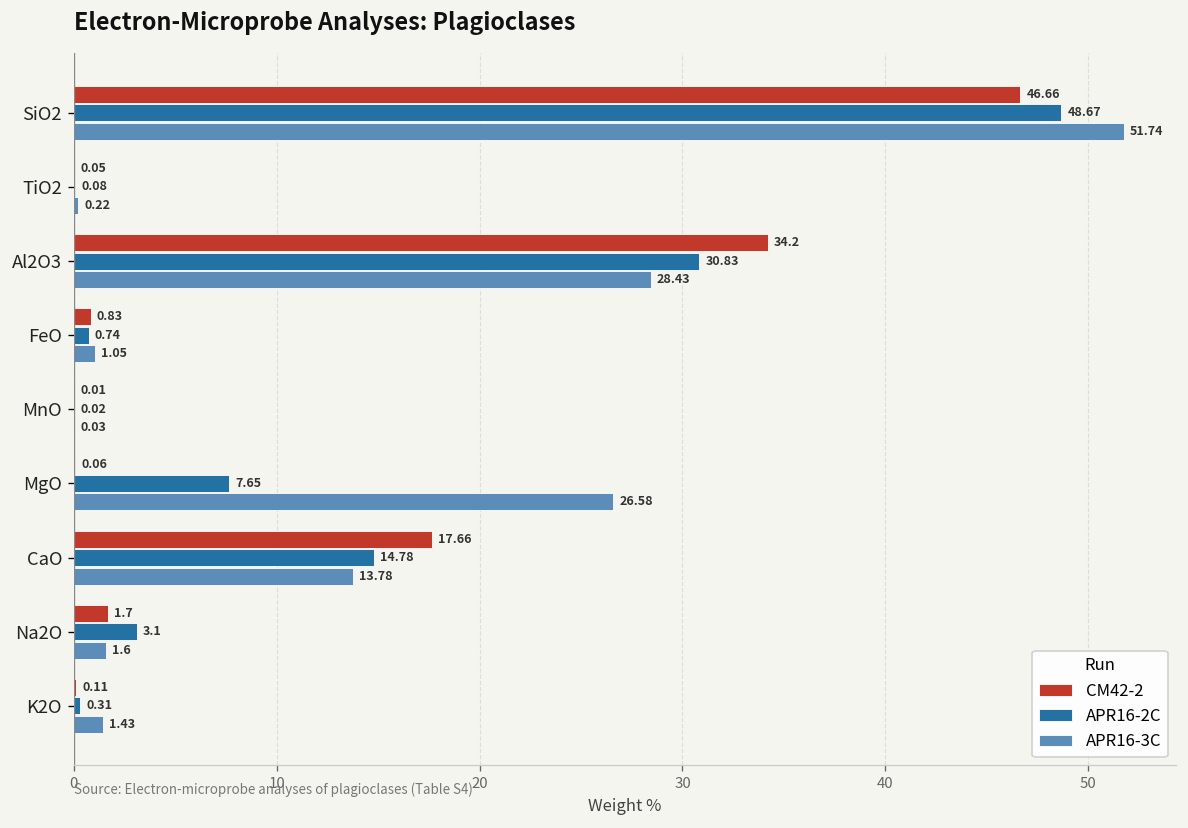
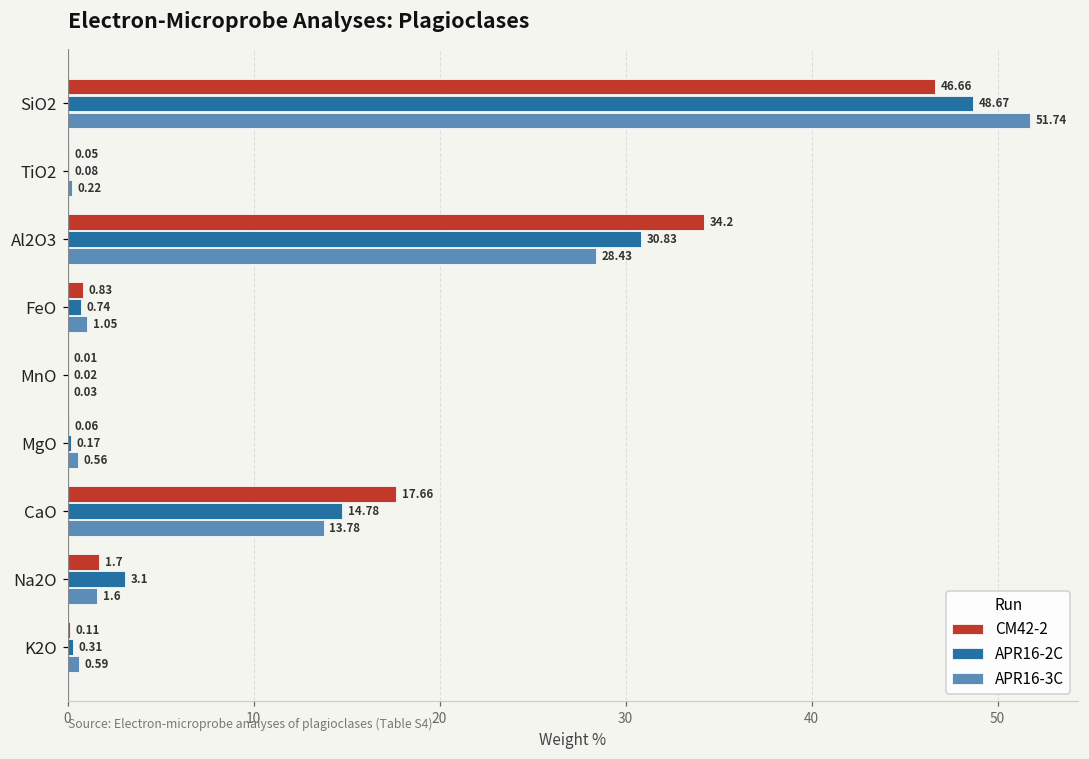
  {
    "CM42-2": {
      "SiO2": 46.66,
      "TiO2": 0.05,
      "Al2O3": 34.2,
      "FeO": 0.83,
      "MnO": 0.01,
      "MgO": 0.06,
      "CaO": 17.66,
      "Na2O": 1.7,
      "K2O": 0.11
    },
    "APR16-2C": {
      "SiO2": 48.67,
      "TiO2": 0.08,
      "Al2O3": 30.83,
      "FeO": 0.74,
      "MnO": 0.02,
-     "MgO": 7.65,
+     "MgO": 0.17,
      "CaO": 14.78,
      "Na2O": 3.1,
      "K2O": 0.31
    },
    "APR16-3C": {
      "SiO2": 51.74,
      "TiO2": 0.22,
      "Al2O3": 28.43,
      "FeO": 1.05,
      "MnO": 0.03,
-     "MgO": 26.58,
+     "MgO": 0.56,
      "CaO": 13.78,
      "Na2O": 1.6,
-     "K2O": 1.43
+     "K2O": 0.59
    }
  }
